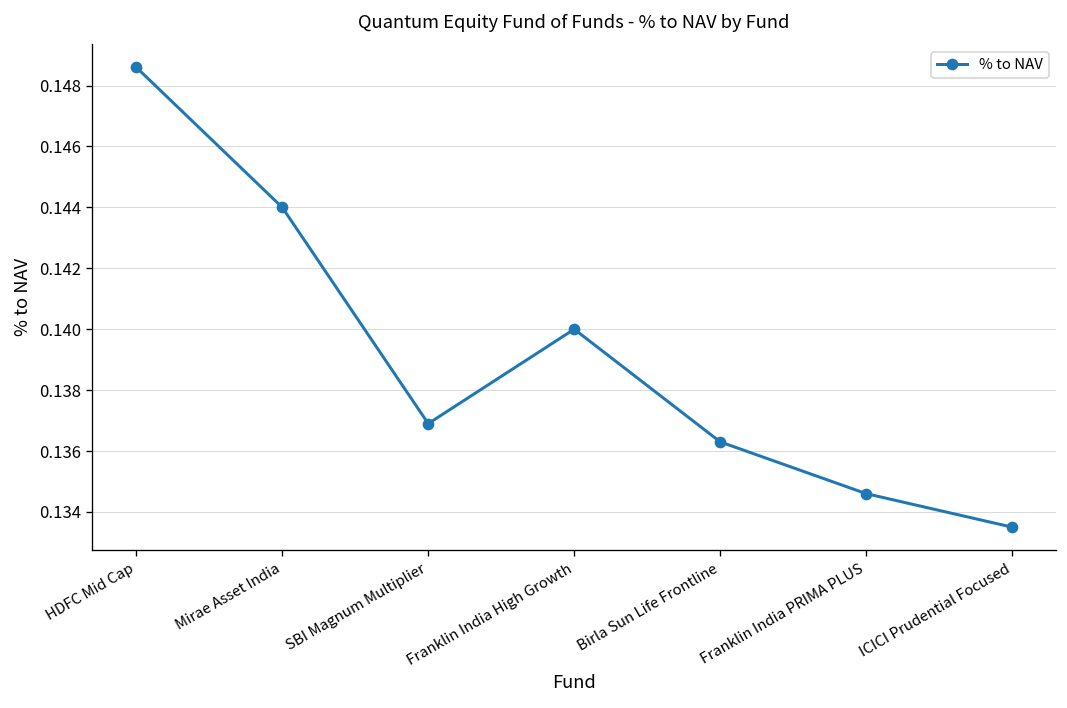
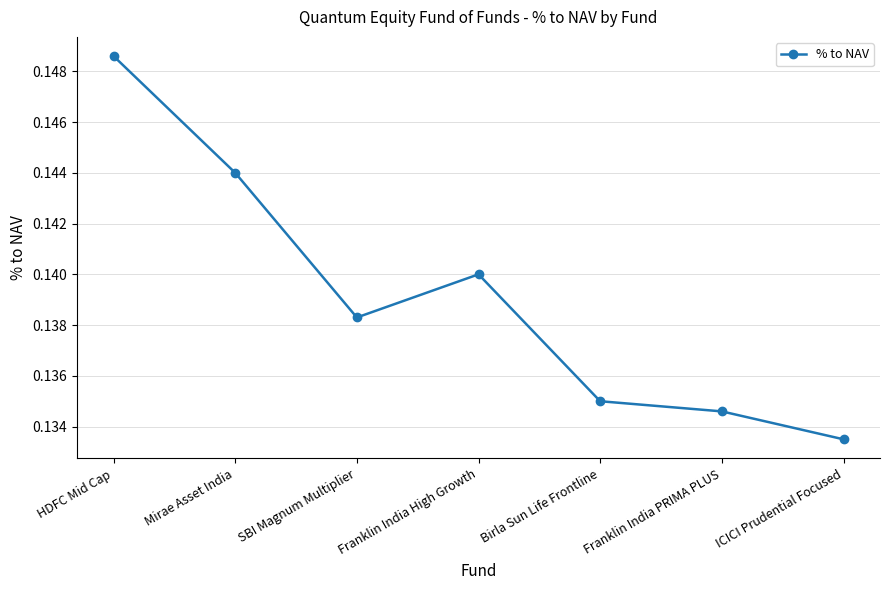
  {
    "HDFC Mid Cap": 0.1486,
    "Mirae Asset India": 0.1440,
-   "SBI Magnum Multiplier": 0.1369,
+   "SBI Magnum Multiplier": 0.1383,
    "Franklin India High Growth": 0.1400,
-   "Birla Sun Life Frontline": 0.1363,
+   "Birla Sun Life Frontline": 0.1350,
    "Franklin India PRIMA PLUS": 0.1346,
    "ICICI Prudential Focused": 0.1335
  }
